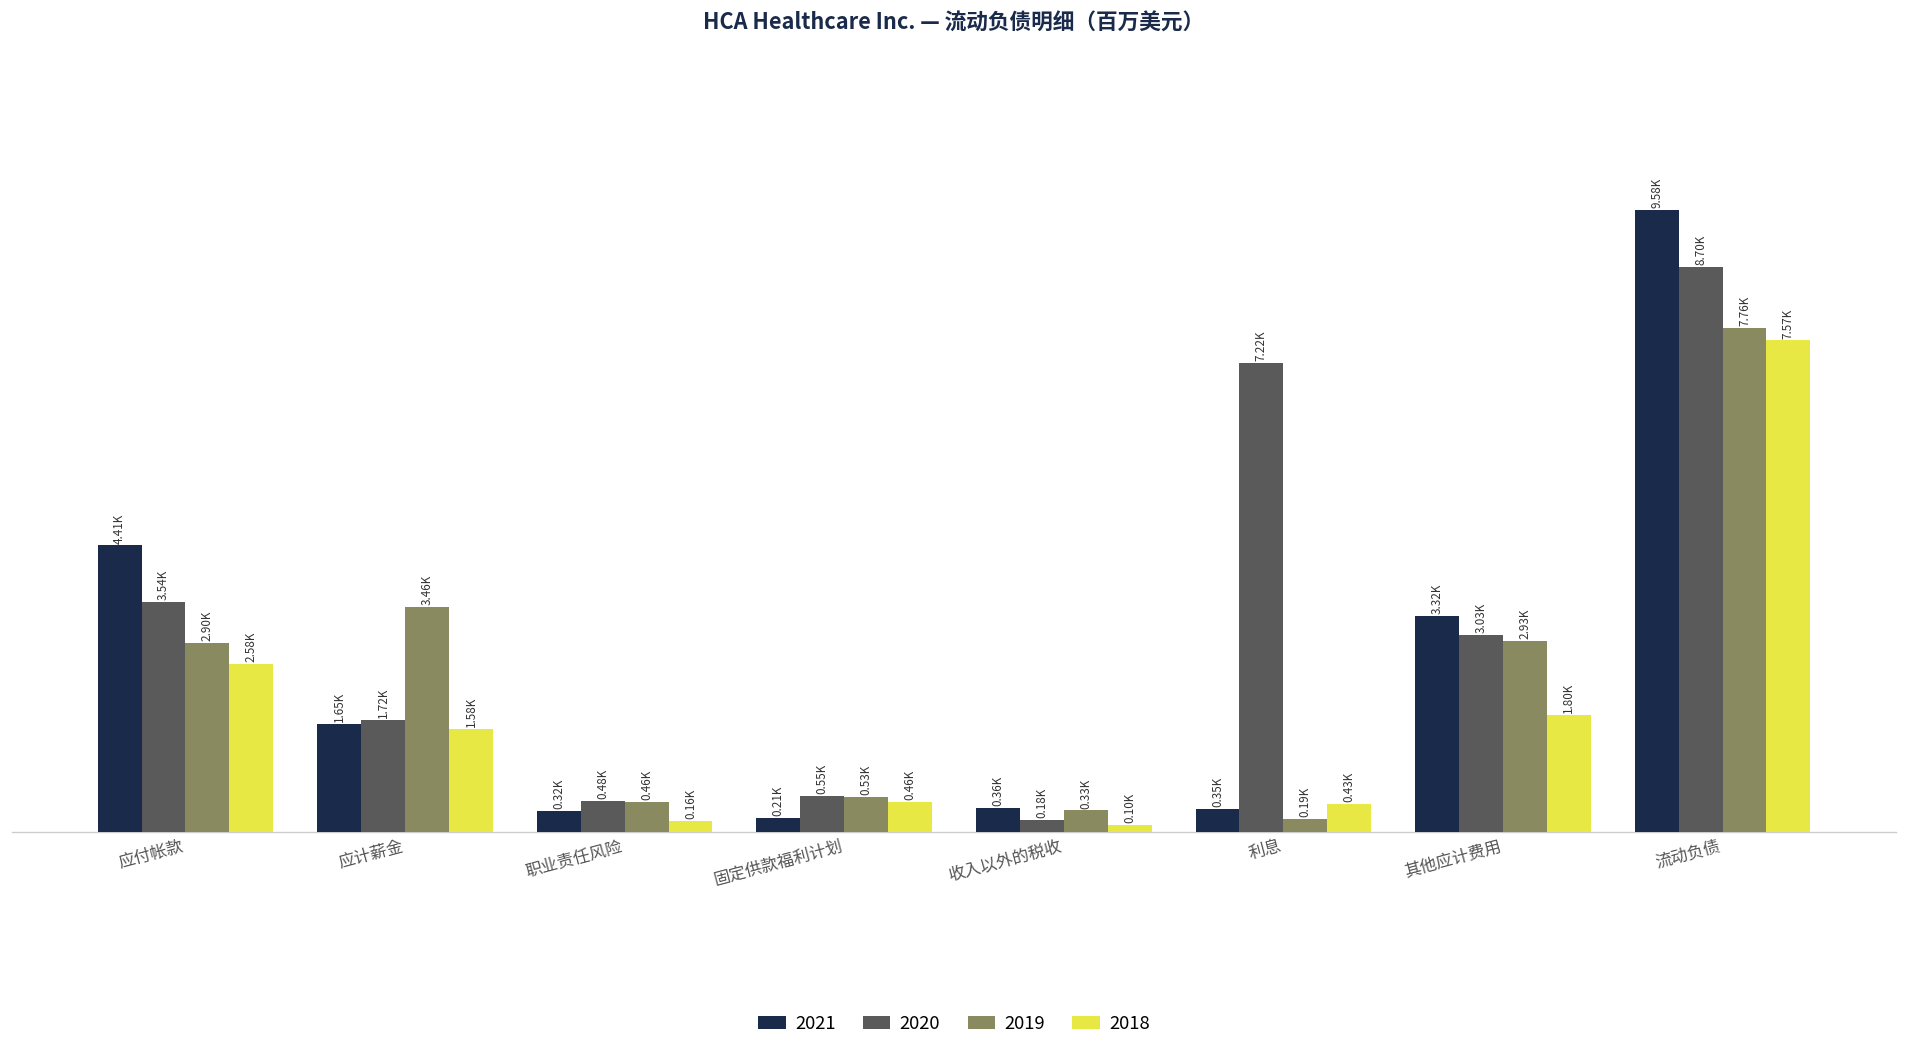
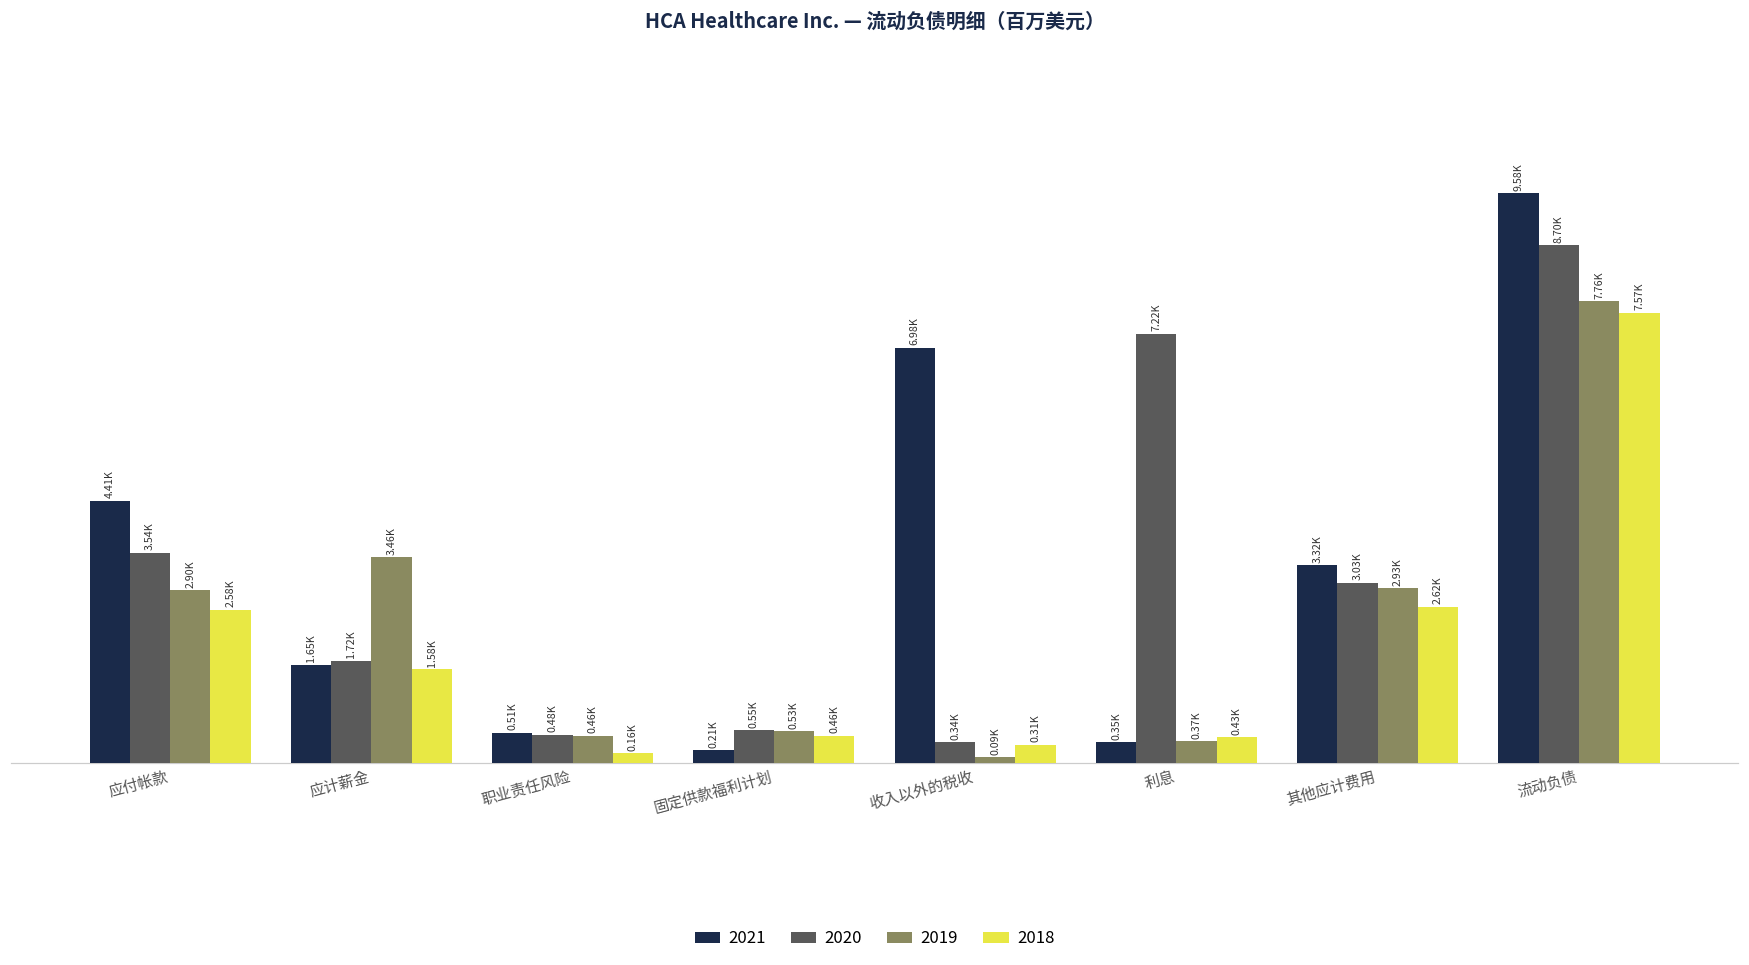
  {
    "2021": {
      "应付帐款": "4.41K",
      "应计薪金": "1.65K",
-     "职业责任风险": "0.32K",
+     "职业责任风险": "0.51K",
      "固定供款福利计划": "0.21K",
-     "收入以外的税收": "0.36K",
+     "收入以外的税收": "6.98K",
      "利息": "0.35K",
      "其他应计费用": "3.32K",
      "流动负债": "9.58K"
    },
    "2020": {
      "应付帐款": "3.54K",
      "应计薪金": "1.72K",
      "职业责任风险": "0.48K",
      "固定供款福利计划": "0.55K",
-     "收入以外的税收": "0.18K",
+     "收入以外的税收": "0.34K",
      "利息": "7.22K",
      "其他应计费用": "3.03K",
      "流动负债": "8.70K"
    },
    "2019": {
      "应付帐款": "2.90K",
      "应计薪金": "3.46K",
      "职业责任风险": "0.46K",
      "固定供款福利计划": "0.53K",
-     "收入以外的税收": "0.33K",
-     "利息": "0.19K",
+     "收入以外的税收": "0.09K",
+     "利息": "0.37K",
      "其他应计费用": "2.93K",
      "流动负债": "7.76K"
    },
    "2018": {
      "应付帐款": "2.58K",
      "应计薪金": "1.58K",
      "职业责任风险": "0.16K",
      "固定供款福利计划": "0.46K",
-     "收入以外的税收": "0.10K",
+     "收入以外的税收": "0.31K",
      "利息": "0.43K",
-     "其他应计费用": "1.80K",
+     "其他应计费用": "2.62K",
      "流动负债": "7.57K"
    }
  }
